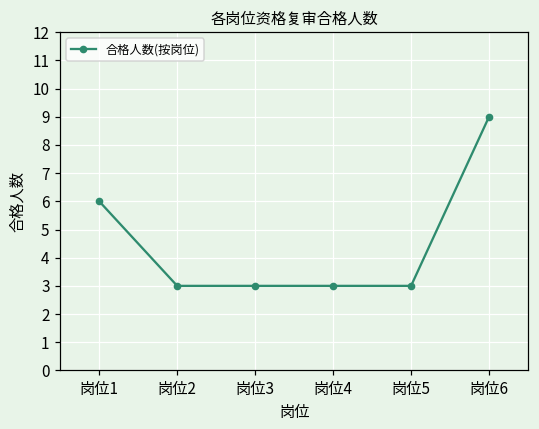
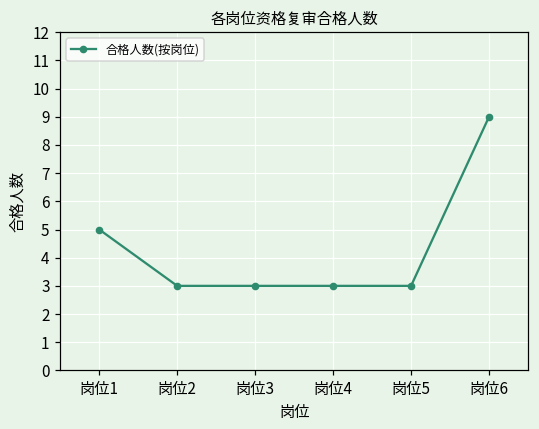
  {
-   "岗位1": 6,
+   "岗位1": 5,
    "岗位2": 3,
    "岗位3": 3,
    "岗位4": 3,
    "岗位5": 3,
    "岗位6": 9
  }
